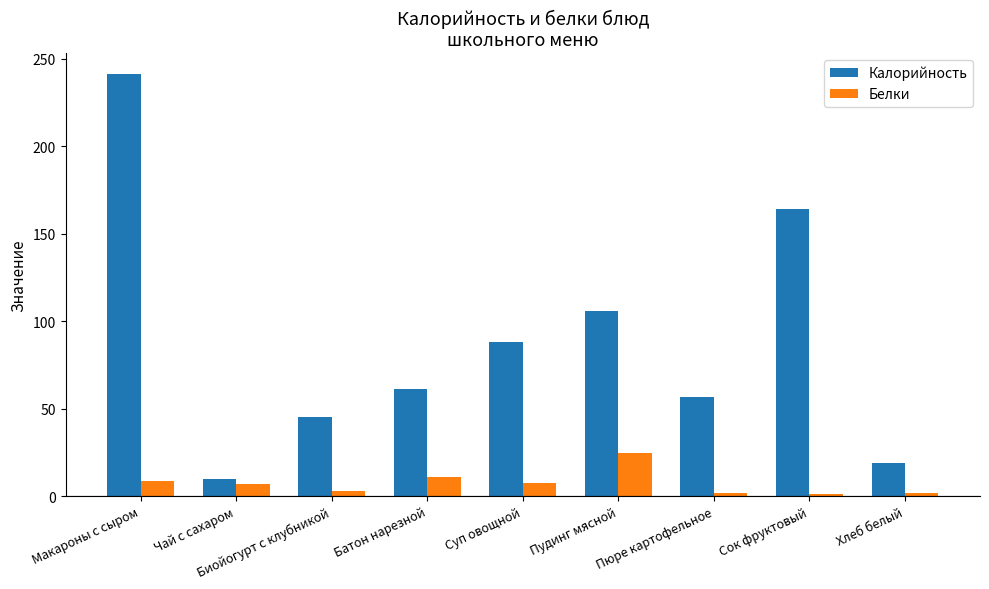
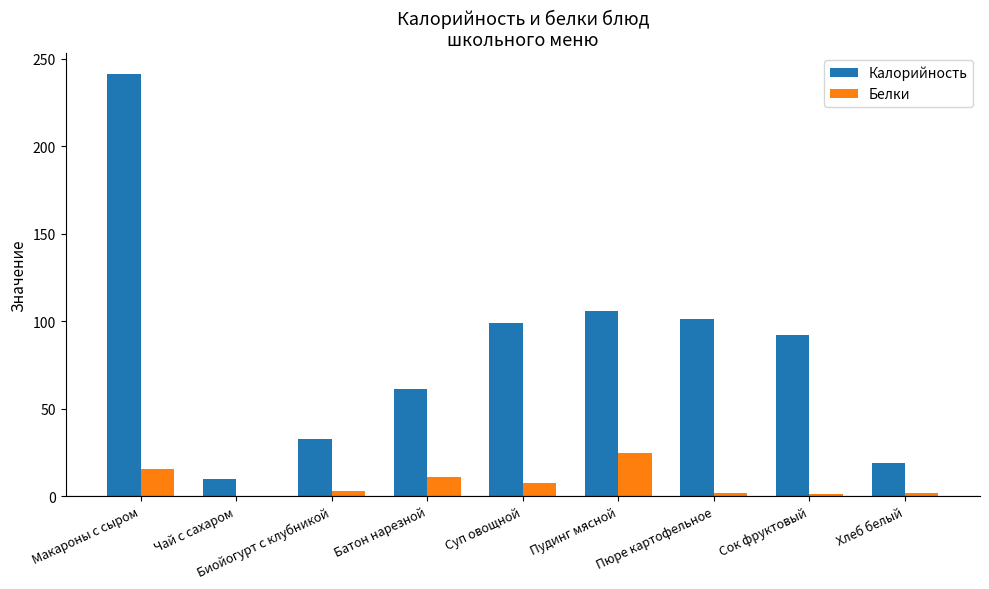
  {
    "Калорийность": {
      "Макароны с сыром": 241,
      "Чай с сахаром": 10,
-     "Биойогурт с клубникой": 45,
+     "Биойогурт с клубникой": 33,
      "Батон нарезной": 61,
-     "Суп овощной": 88,
+     "Суп овощной": 99,
      "Пудинг мясной": 106,
-     "Пюре картофельное": 57,
-     "Сок фруктовый": 164,
+     "Пюре картофельное": 101,
+     "Сок фруктовый": 92,
      "Хлеб белый": 19
    },
    "Белки": {
-     "Макароны с сыром": 9,
-     "Чай с сахаром": 7,
+     "Макароны с сыром": 15,
+     "Чай с сахаром": 0,
      "Биойогурт с клубникой": 3,
      "Батон нарезной": 11,
      "Суп овощной": 7,
      "Пудинг мясной": 25,
      "Пюре картофельное": 2,
      "Хлеб белый": 2
    }
  }
